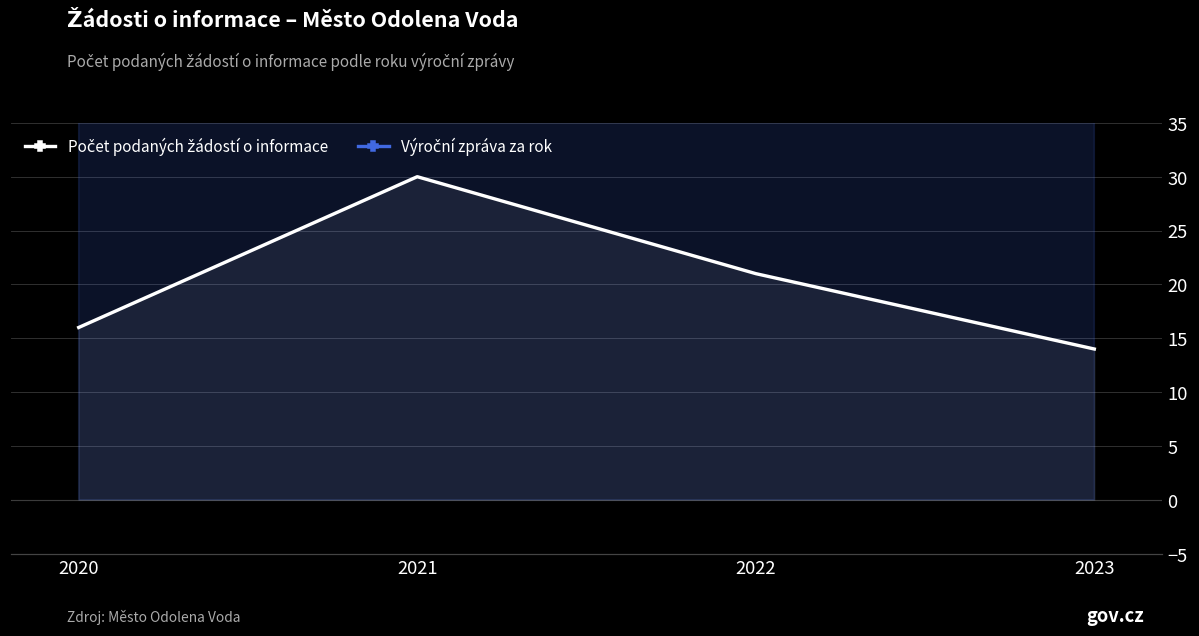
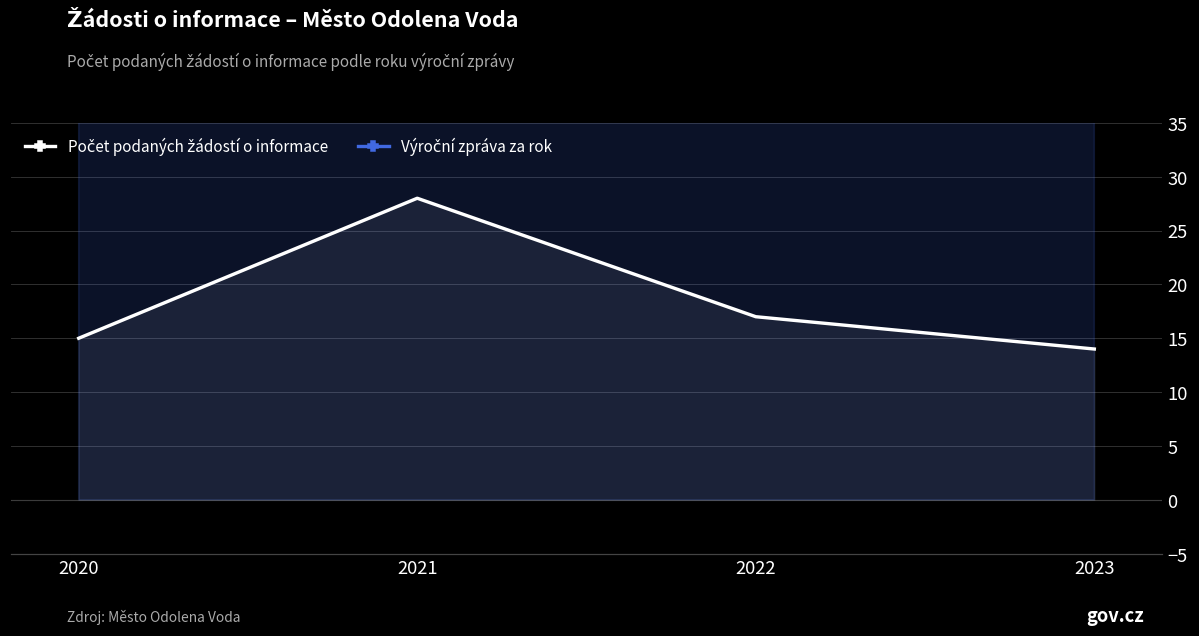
  {
    "Počet podaných žádostí o informace": {
-     "2020": 16,
-     "2021": 30,
-     "2022": 21,
+     "2020": 15,
+     "2021": 28,
+     "2022": 17,
      "2023": 14
    }
  }
